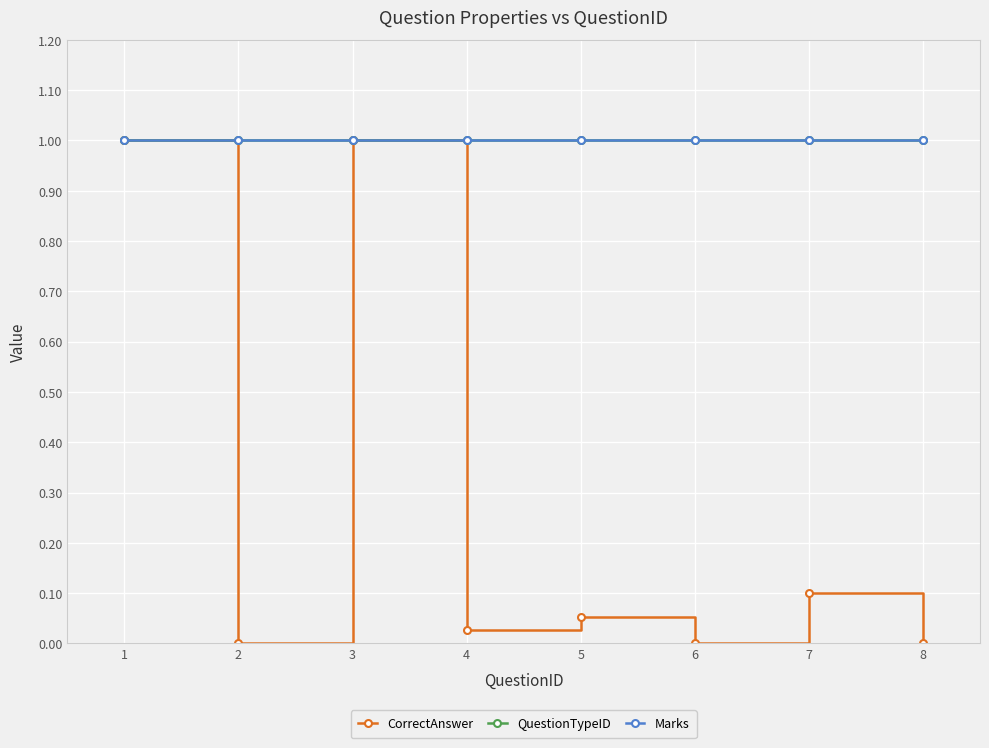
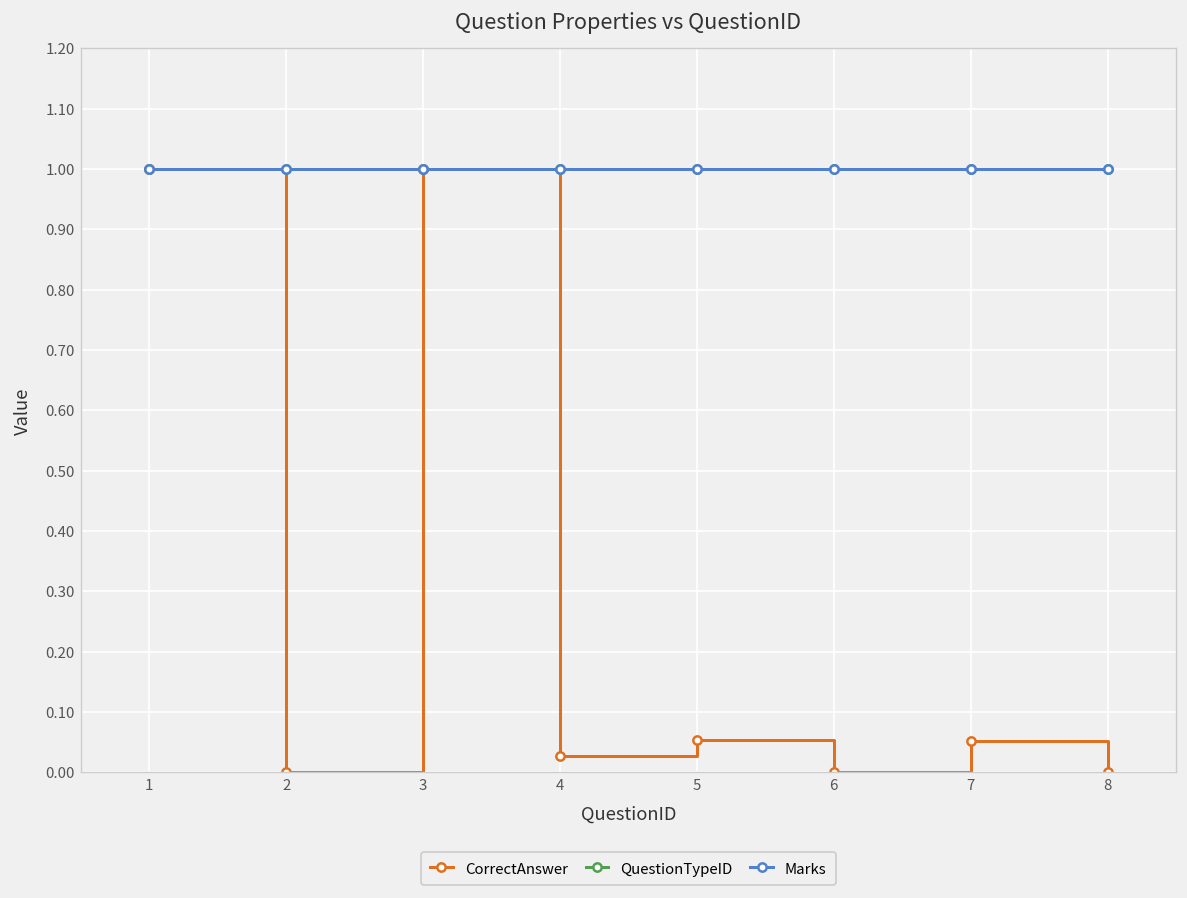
  {
    "CorrectAnswer": {
      "2": 0.00,
      "4": 0.03,
      "5": 0.05,
      "6": 0.00,
-     "7": 0.10,
+     "7": 0.05,
      "8": 0.00
    },
    "Marks": {
      "2": 1.00,
      "4": 1.00,
      "5": 1.00,
      "6": 1.00,
      "7": 1.00,
      "8": 1.00
    }
  }
